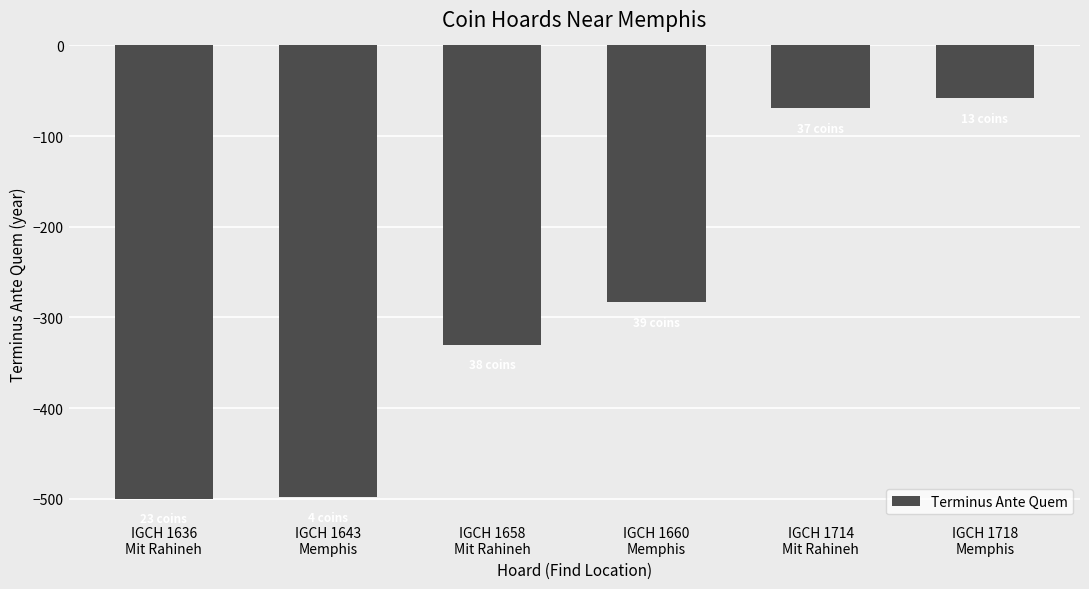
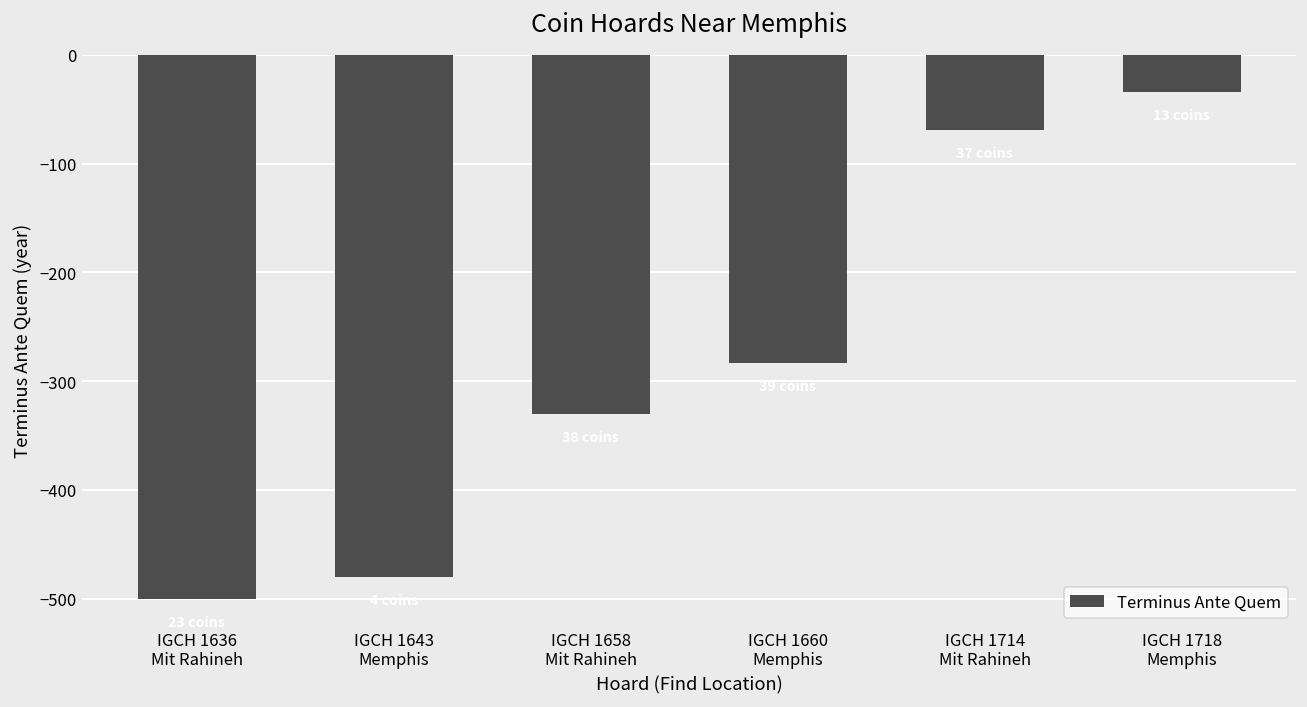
  {
    "IGCH 1636 Mit Rahineh": -500,
-   "IGCH 1643 Memphis": -500,
+   "IGCH 1643 Memphis": -480,
    "IGCH 1658 Mit Rahineh": -330,
    "IGCH 1660 Memphis": -280,
    "IGCH 1714 Mit Rahineh": -70,
-   "IGCH 1718 Memphis": -60
+   "IGCH 1718 Memphis": -30
  }
